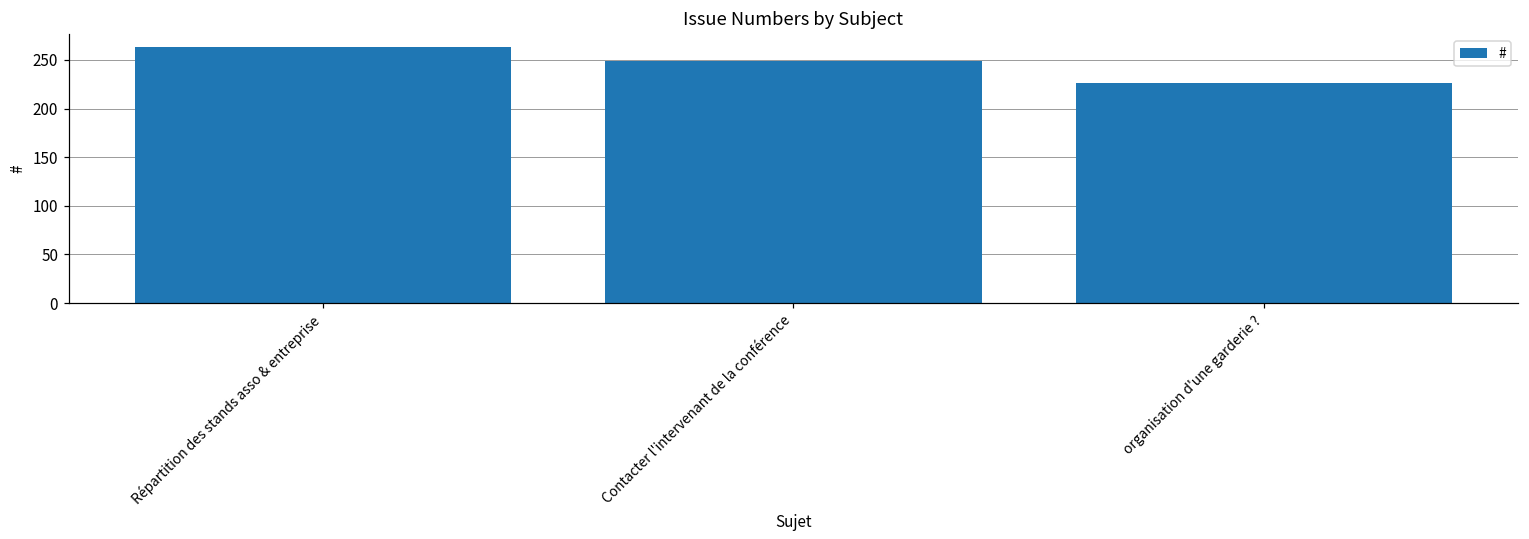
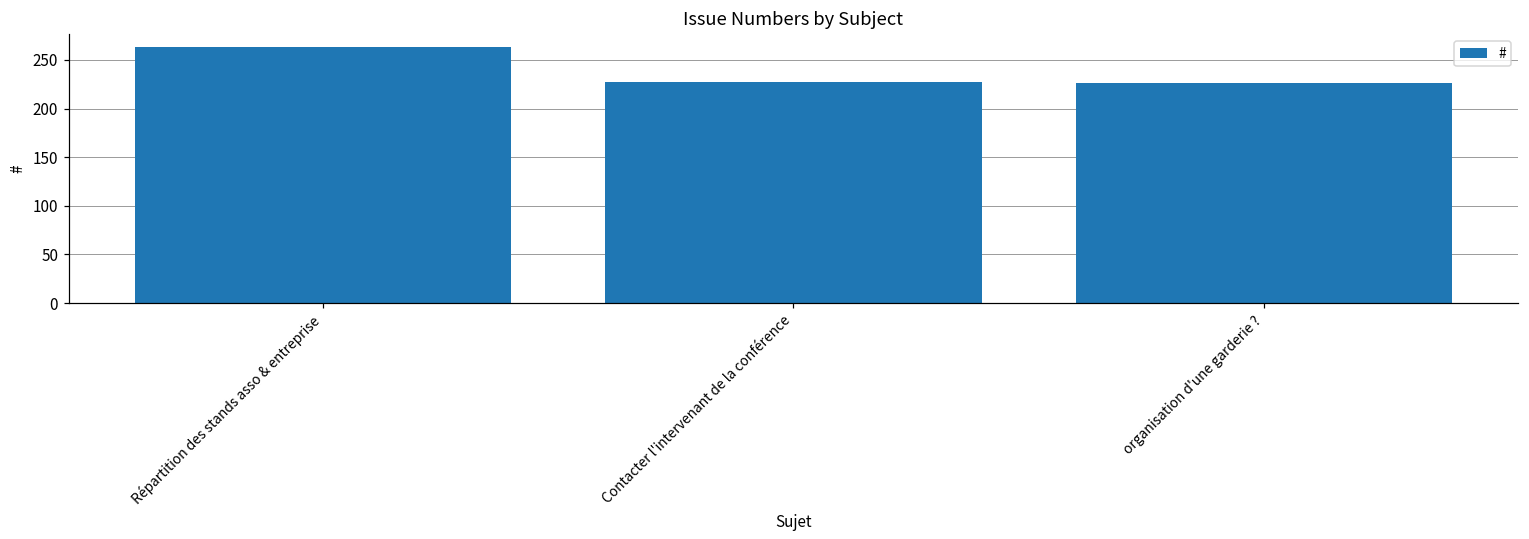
  {
    "Répartition des stands asso & entreprise": 260,
-   "Contacter l'intervenant de la conférence": 250,
+   "Contacter l'intervenant de la conférence": 230,
    "organisation d'une garderie ?": 230
  }
